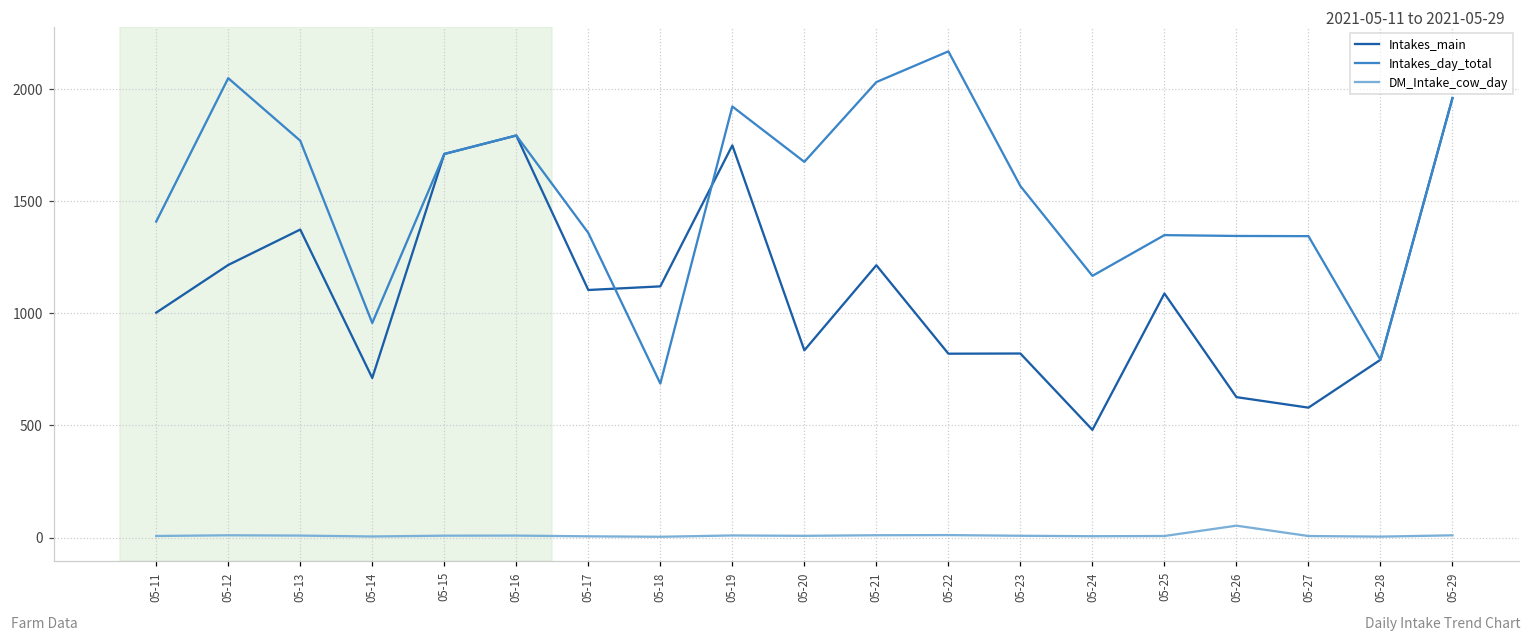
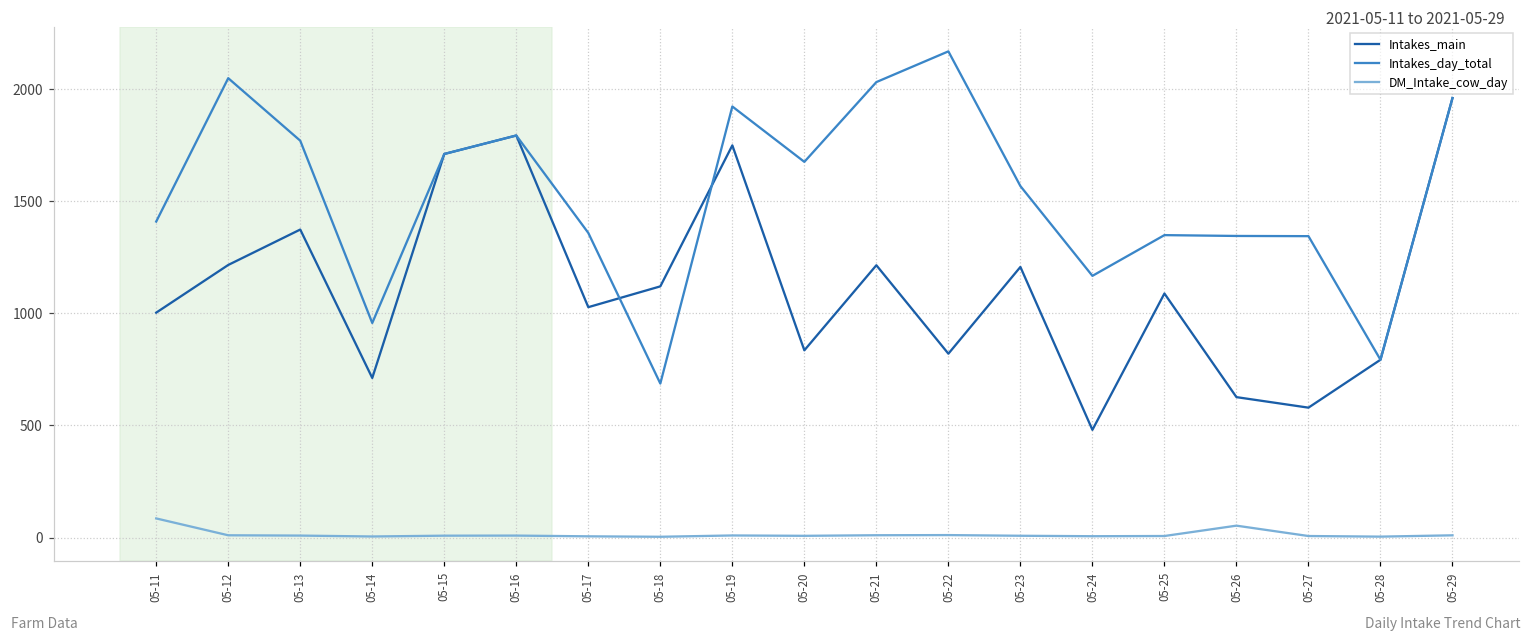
  {
    "Intakes_main": {
      "05-11": 1000,
      "05-12": 1210,
      "05-13": 1370,
      "05-14": 710,
-     "05-17": 1100,
+     "05-17": 1030,
      "05-18": 1120,
      "05-19": 1750,
      "05-20": 830,
      "05-21": 1210,
      "05-22": 820,
-     "05-23": 820,
+     "05-23": 1210,
      "05-24": 480,
      "05-25": 1090,
      "05-26": 630,
      "05-27": 580
    },
    "Intakes_day_total": {
      "05-11": 1410,
      "05-12": 2050,
      "05-13": 1770,
      "05-14": 960,
      "05-17": 1360,
      "05-18": 690,
      "05-19": 1920,
      "05-20": 1670,
      "05-21": 2030,
      "05-22": 2170,
      "05-23": 1570,
      "05-24": 1170,
      "05-25": 1350,
      "05-26": 1340,
      "05-27": 1340
    },
    "DM_Intake_cow_day": {
-     "05-11": 10,
+     "05-11": 90,
      "05-12": 10,
      "05-13": 10,
      "05-14": 0,
      "05-15": 10,
      "05-16": 10,
      "05-17": 10,
      "05-18": 0,
      "05-19": 10,
      "05-20": 10,
      "05-21": 10,
      "05-22": 10,
      "05-23": 10,
      "05-24": 10,
      "05-25": 10,
      "05-26": 50,
      "05-27": 10,
      "05-28": 0,
      "05-29": 10
    }
  }
